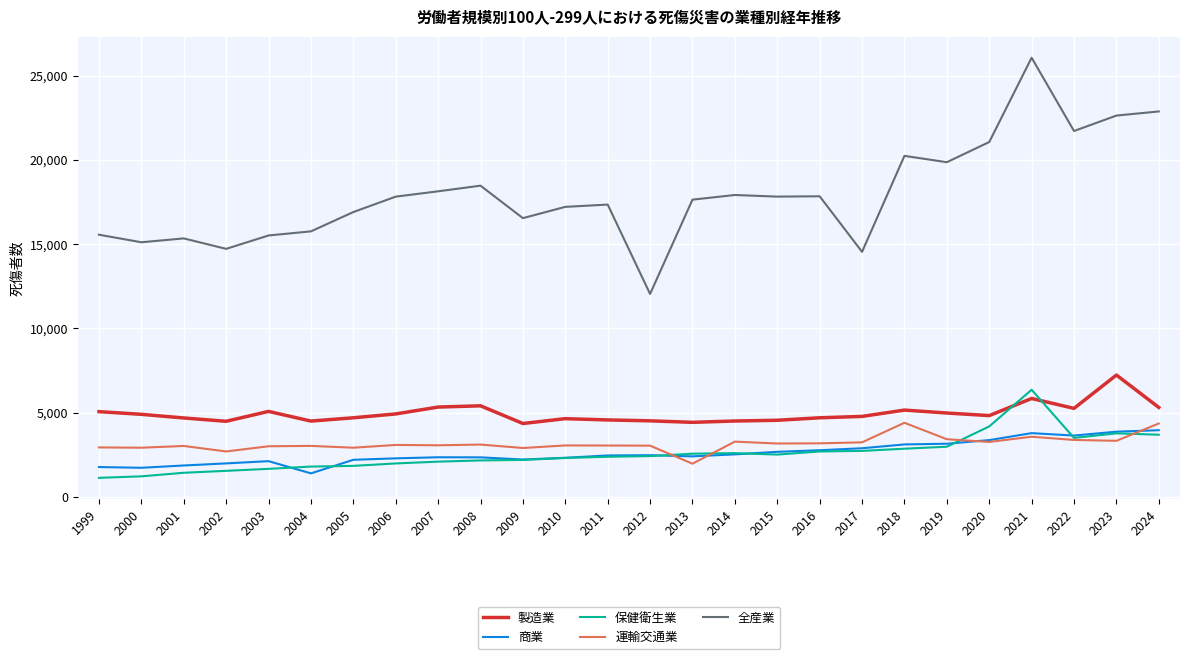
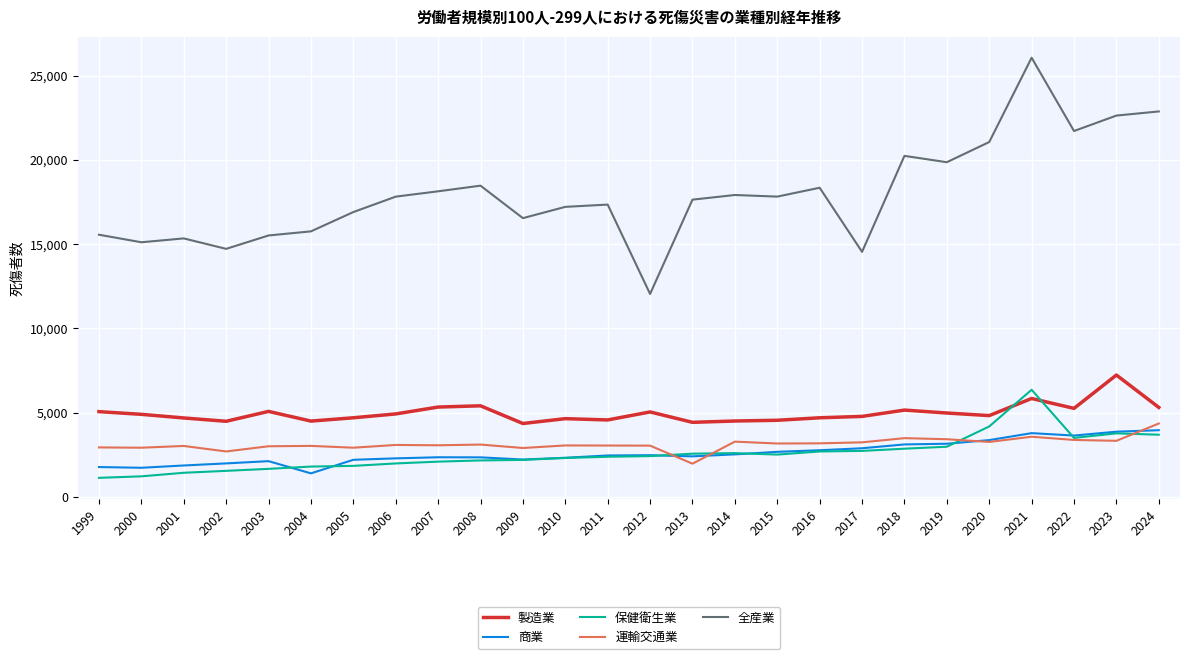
  {
    "製造業": {
      "1999": "5,100",
      "2000": "4,900",
      "2001": "4,700",
      "2002": "4,500",
      "2003": "5,100",
      "2004": "4,500",
      "2005": "4,700",
      "2006": "4,900",
      "2007": "5,300",
      "2008": "5,400",
      "2009": "4,400",
      "2010": "4,600",
      "2011": "4,600",
-     "2012": "4,500",
+     "2012": "5,000",
      "2013": "4,400",
      "2014": "4,500",
      "2015": "4,500",
      "2016": "4,700",
      "2017": "4,800",
      "2018": "5,100",
      "2019": "5,000",
      "2020": "4,800",
      "2021": "5,800",
      "2022": "5,300",
      "2023": "7,200",
      "2024": "5,300"
    },
    "商業": {
      "1999": "1,800",
      "2000": "1,700",
      "2001": "1,900",
      "2002": "2,000",
      "2003": "2,100",
      "2004": "1,400",
      "2005": "2,200",
      "2006": "2,300",
      "2007": "2,300",
      "2008": "2,300",
      "2013": "2,400",
      "2015": "2,700",
      "2017": "2,900",
      "2018": "3,100",
      "2019": "3,200",
      "2021": "3,800",
      "2024": "4,000"
    },
    "保健衛生業": {
      "1999": "1,100",
      "2000": "1,200",
      "2001": "1,400",
      "2002": "1,500",
      "2003": "1,700",
      "2004": "1,800",
      "2005": "1,800",
      "2006": "2,000",
      "2007": "2,100",
      "2008": "2,200",
      "2013": "2,600",
      "2015": "2,500",
      "2017": "2,700",
      "2018": "2,900",
      "2019": "3,000",
      "2020": "4,200",
      "2021": "6,400",
      "2024": "3,700"
    },
    "運輸交通業": {
      "1999": "2,900",
      "2000": "2,900",
      "2001": "3,000",
      "2002": "2,700",
      "2003": "3,000",
      "2004": "3,000",
      "2005": "2,900",
      "2006": "3,100",
      "2007": "3,100",
      "2008": "3,100",
      "2009": "2,900",
      "2010": "3,000",
      "2011": "3,000",
      "2012": "3,000",
      "2013": "2,000",
      "2014": "3,300",
      "2015": "3,200",
      "2016": "3,200",
      "2017": "3,200",
-     "2018": "4,400",
+     "2018": "3,500",
      "2019": "3,400",
      "2021": "3,600",
      "2023": "3,300",
      "2024": "4,400"
    },
    "全産業": {
      "1999": "15,600",
      "2000": "15,100",
      "2001": "15,300",
      "2002": "14,700",
      "2003": "15,500",
      "2004": "15,800",
      "2005": "16,900",
      "2006": "17,800",
      "2007": "18,100",
      "2008": "18,500",
      "2009": "16,500",
      "2010": "17,200",
      "2011": "17,300",
      "2012": "12,000",
      "2013": "17,600",
      "2014": "17,900",
      "2015": "17,800",
-     "2016": "17,800",
+     "2016": "18,300",
      "2017": "14,500",
      "2018": "20,200",
      "2019": "19,900",
      "2020": "21,100",
      "2021": "26,100",
      "2022": "21,700",
      "2023": "22,600",
      "2024": "22,900"
    }
  }
